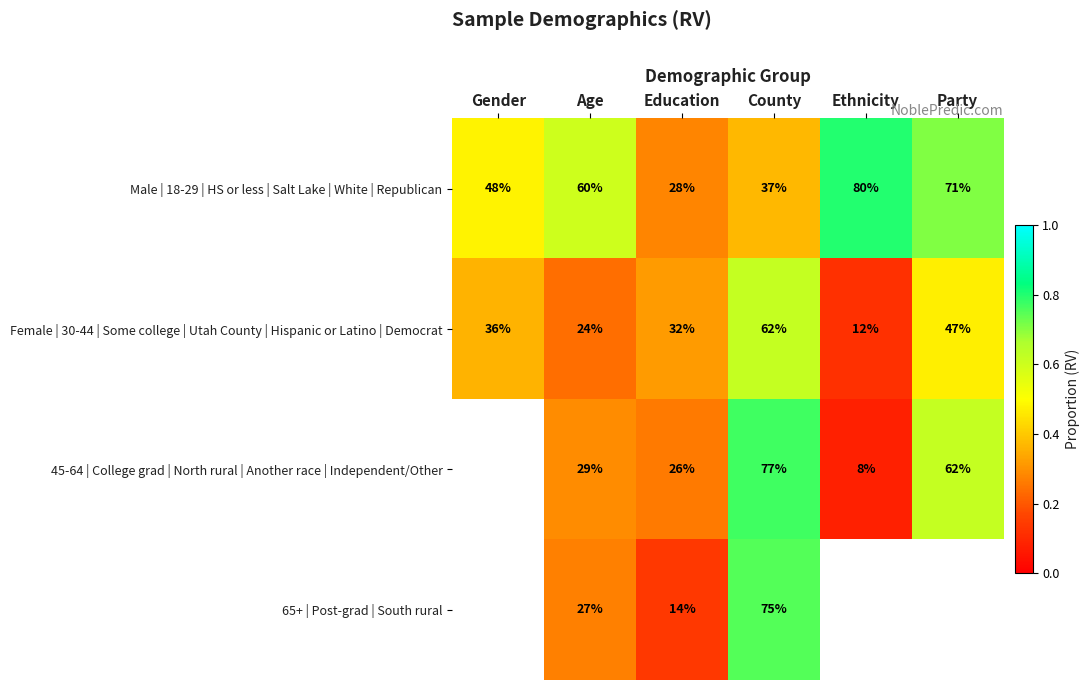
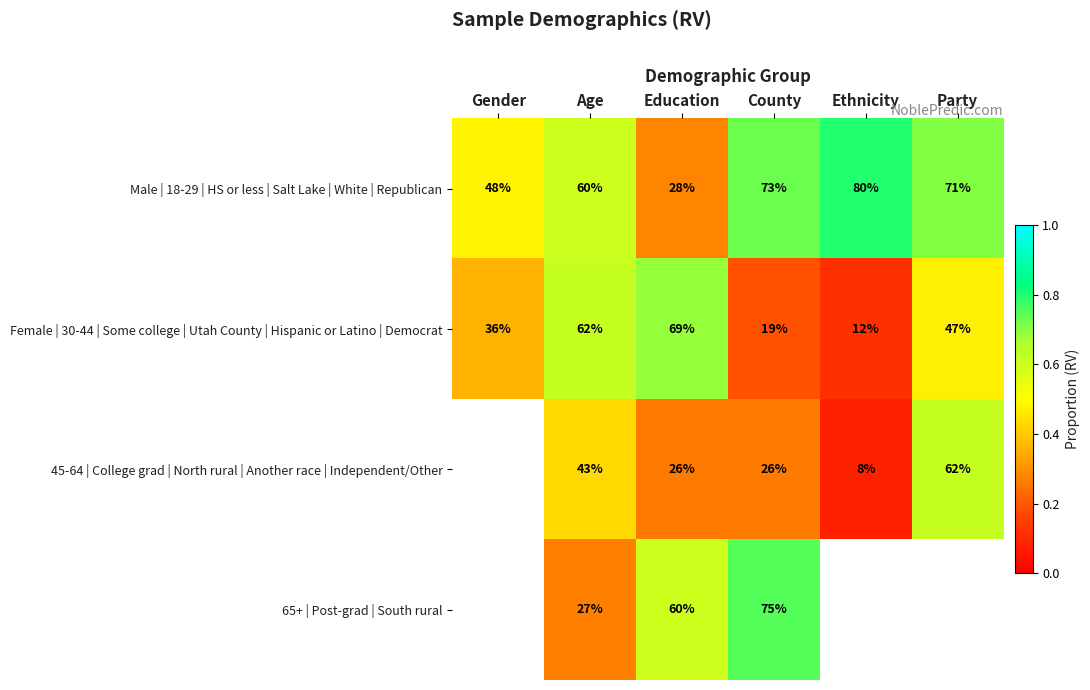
  {
    "Male | 18-29 | HS or less | Salt Lake | White | Republican": {
      "Gender": "48%",
      "Age": "60%",
      "Education": "28%",
-     "County": "37%",
+     "County": "73%",
      "Ethnicity": "80%",
      "Party": "71%"
    },
    "Female | 30-44 | Some college | Utah County | Hispanic or Latino | Democrat": {
      "Gender": "36%",
-     "Age": "24%",
-     "Education": "32%",
-     "County": "62%",
+     "Age": "62%",
+     "Education": "69%",
+     "County": "19%",
      "Ethnicity": "12%",
      "Party": "47%"
    },
    "45-64 | College grad | North rural | Another race | Independent/Other": {
-     "Age": "29%",
+     "Age": "43%",
      "Education": "26%",
-     "County": "77%",
+     "County": "26%",
      "Ethnicity": "8%",
      "Party": "62%"
    },
    "65+ | Post-grad | South rural": {
      "Age": "27%",
-     "Education": "14%",
+     "Education": "60%",
      "County": "75%"
    }
  }
